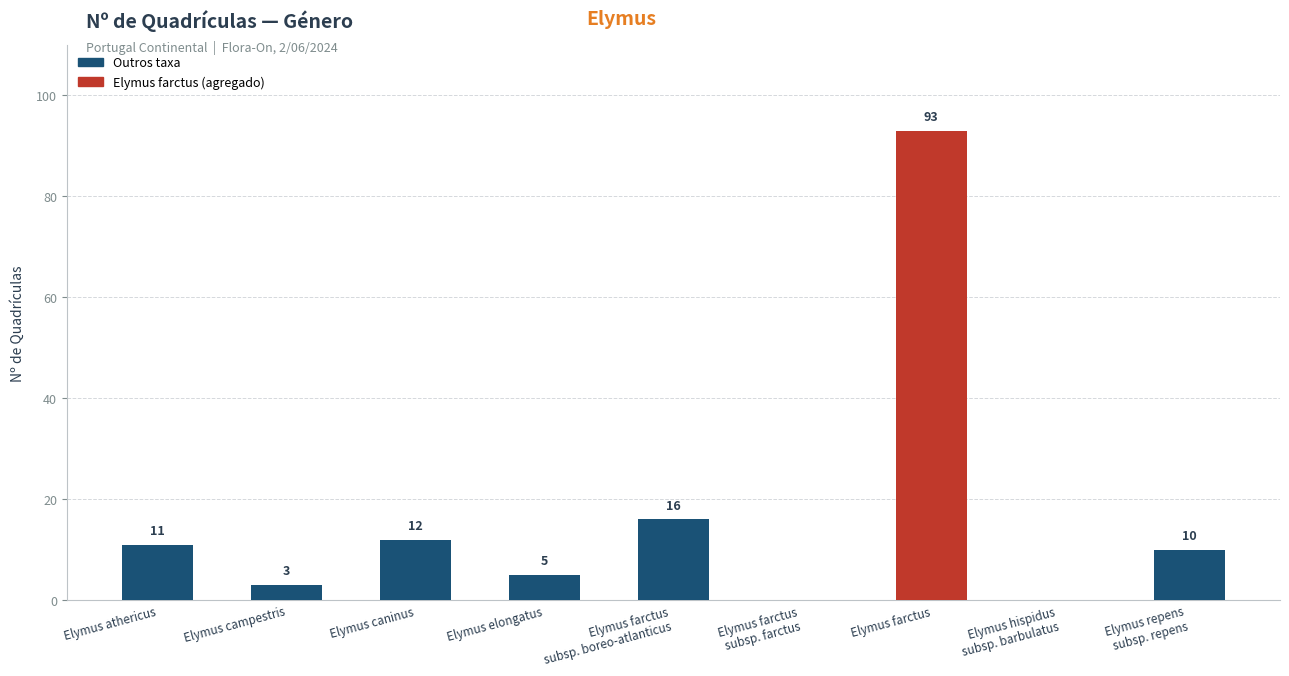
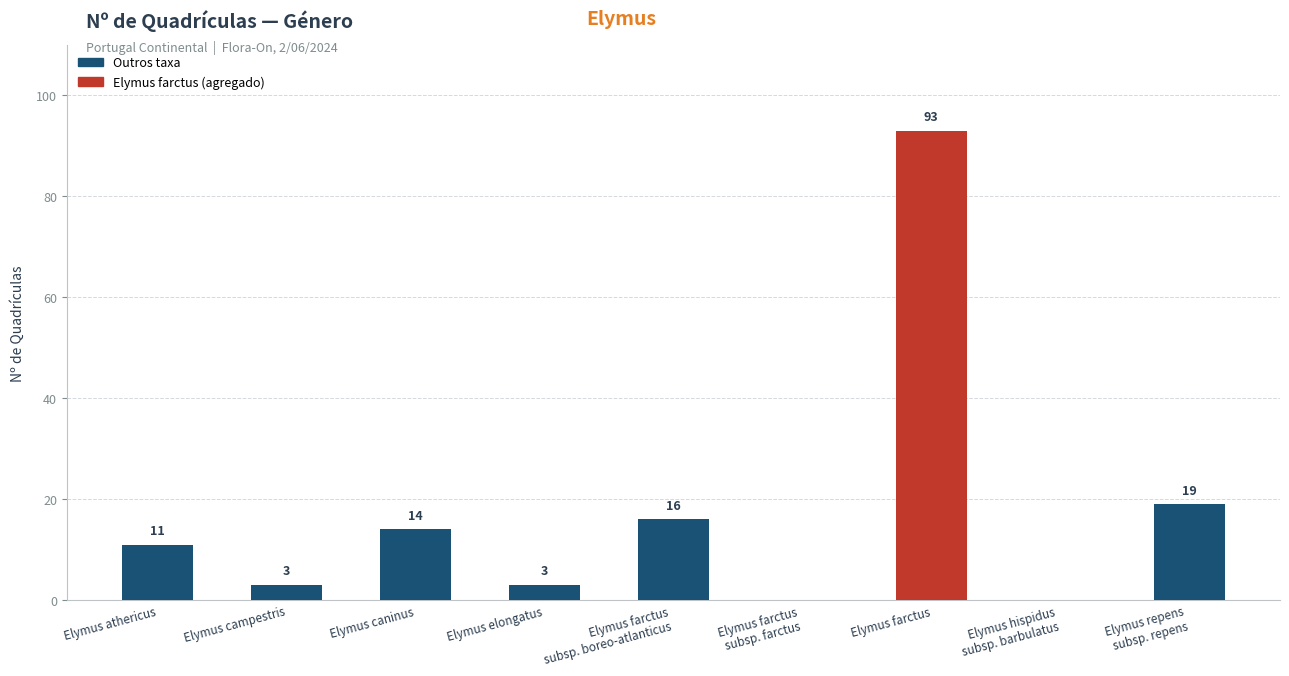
  {
    "Elymus athericus": 11,
    "Elymus campestris": 3,
-   "Elymus caninus": 12,
-   "Elymus elongatus": 5,
+   "Elymus caninus": 14,
+   "Elymus elongatus": 3,
    "Elymus farctus subsp. boreo-atlanticus": 16,
    "Elymus farctus": 93,
-   "Elymus repens subsp. repens": 10
+   "Elymus repens subsp. repens": 19
  }
